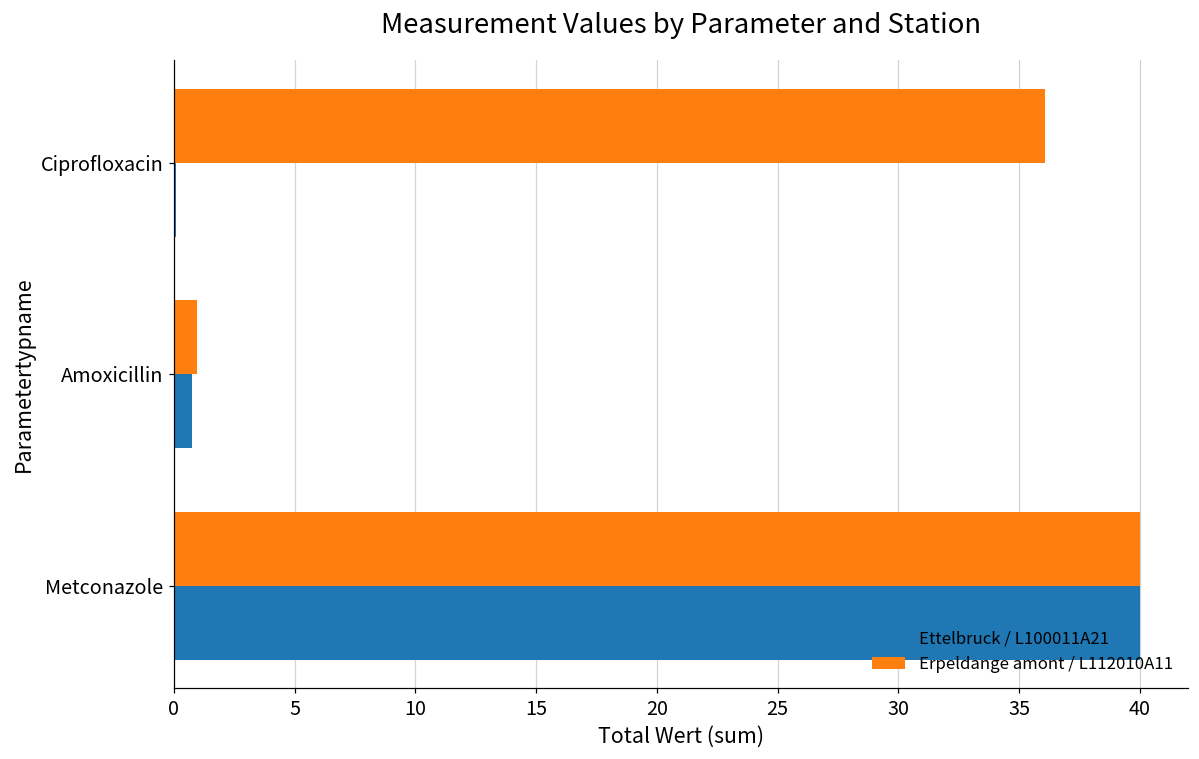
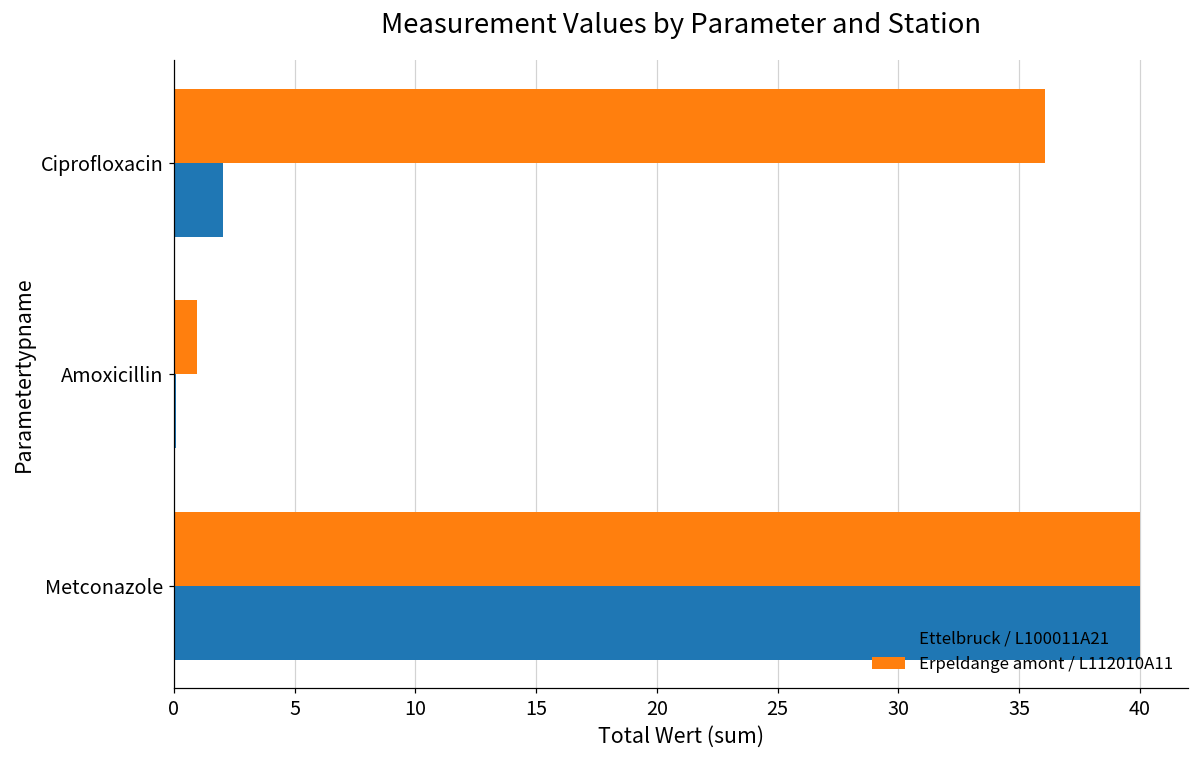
  {
    "Ettelbruck / L100011A21": {
-     "Ciprofloxacin": 0.1,
-     "Amoxicillin": 0.8,
+     "Ciprofloxacin": 2.0,
+     "Amoxicillin": 0.1,
      "Metconazole": 40.0
    },
    "Erpeldange amont / L112010A11": {
      "Ciprofloxacin": 36.1,
      "Amoxicillin": 1.0,
      "Metconazole": 40.0
    }
  }
